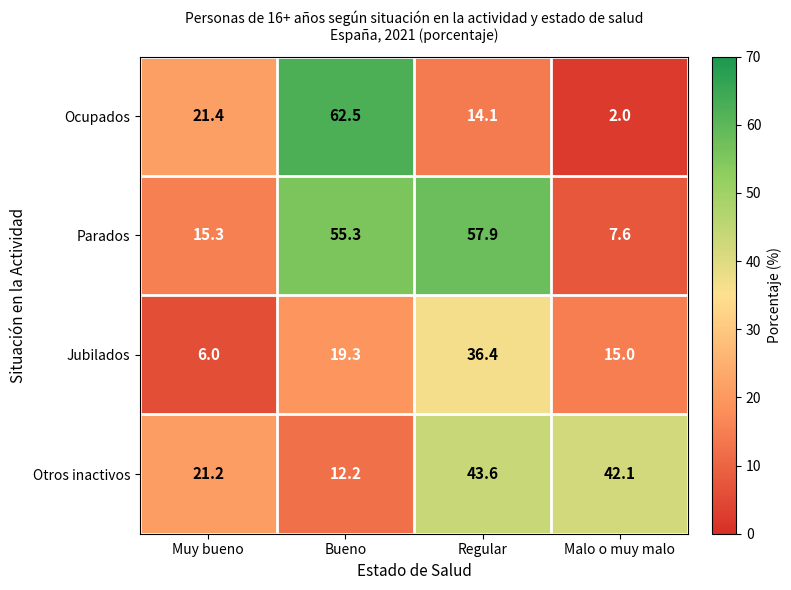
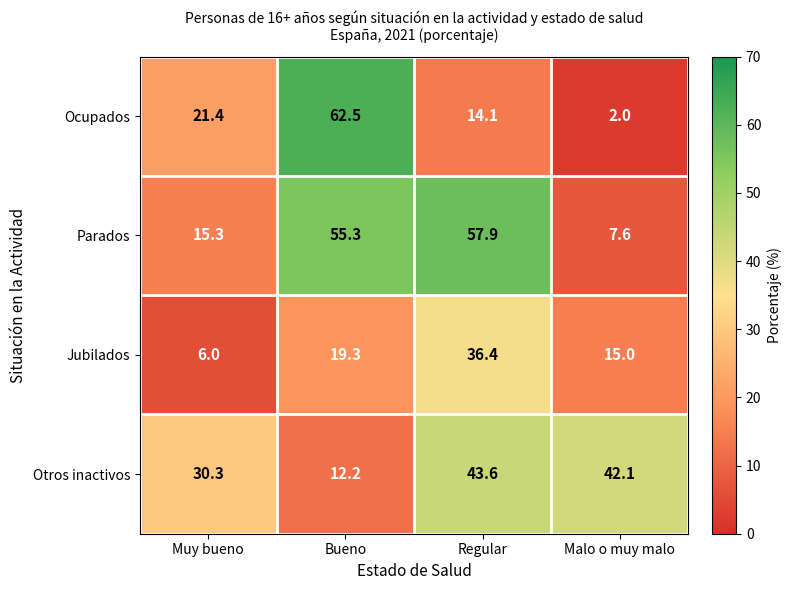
  {
    "Ocupados": {
      "Muy bueno": 21.4,
      "Bueno": 62.5,
      "Regular": 14.1,
      "Malo o muy malo": 2.0
    },
    "Parados": {
      "Muy bueno": 15.3,
      "Bueno": 55.3,
      "Regular": 57.9,
      "Malo o muy malo": 7.6
    },
    "Jubilados": {
      "Muy bueno": 6.0,
      "Bueno": 19.3,
      "Regular": 36.4,
      "Malo o muy malo": 15.0
    },
    "Otros inactivos": {
-     "Muy bueno": 21.2,
+     "Muy bueno": 30.3,
      "Bueno": 12.2,
      "Regular": 43.6,
      "Malo o muy malo": 42.1
    }
  }
